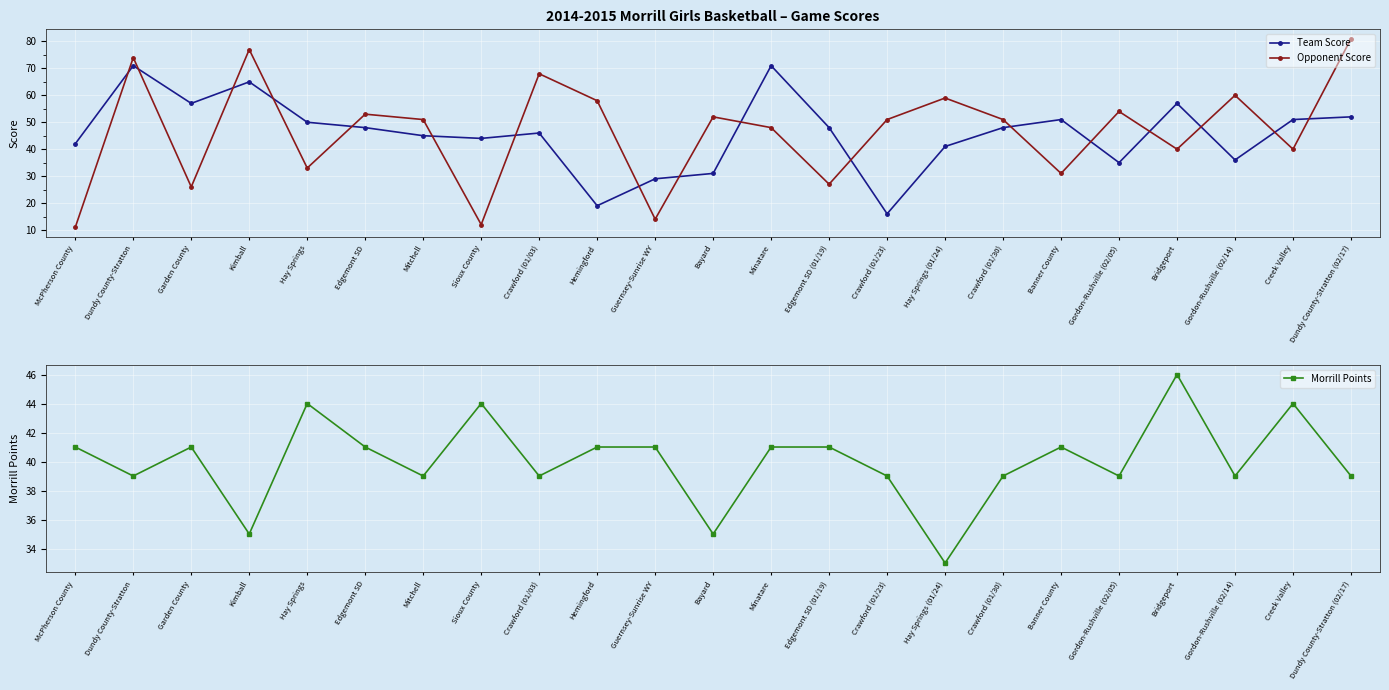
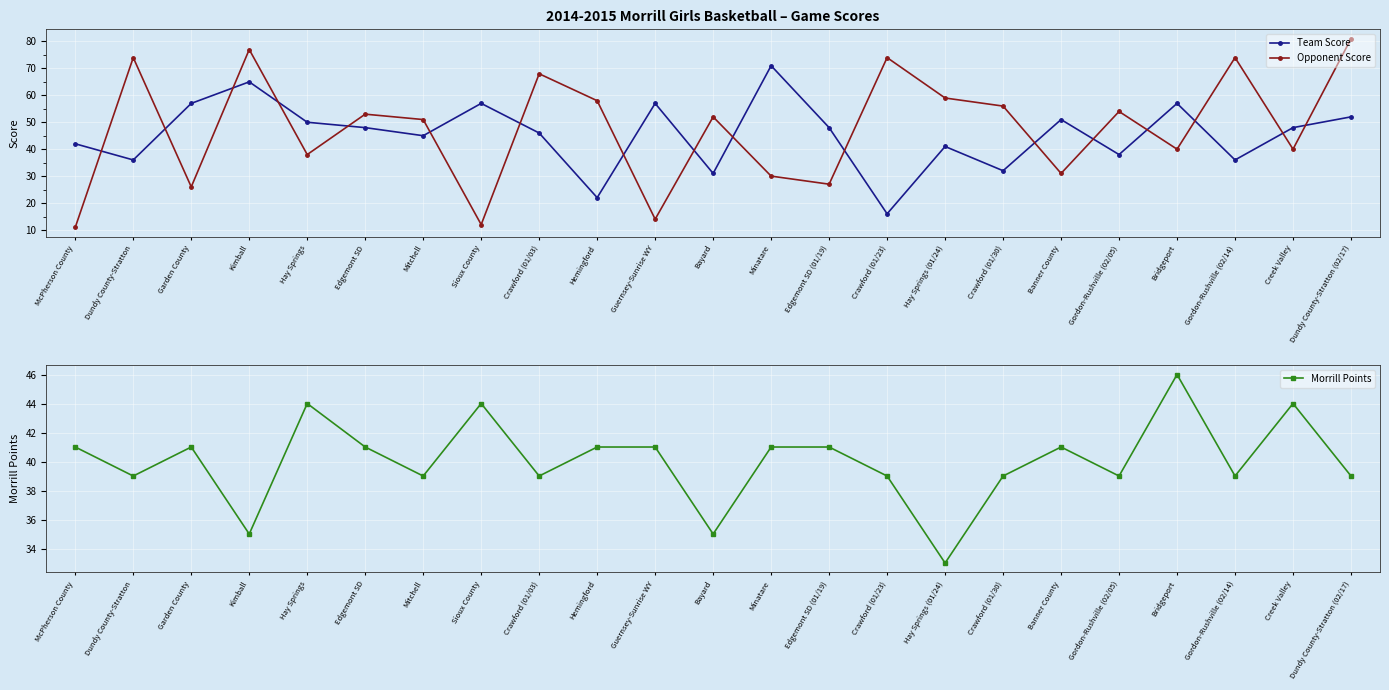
  {
    "2014-2015 Morrill Girls Basketball – Game Scores": {
      "Team Score": {
        "McPherson County": 42,
-       "Dundy County-Stratton": 71,
+       "Dundy County-Stratton": 36,
        "Garden County": 57,
        "Kimball": 65,
        "Hay Springs": 50,
        "Edgemont SD": 48,
        "Mitchell": 45,
-       "Sioux County": 44,
+       "Sioux County": 57,
        "Crawford (01/03)": 46,
-       "Hemingford": 19,
-       "Guernsey-Sunrise WY": 29,
+       "Hemingford": 22,
+       "Guernsey-Sunrise WY": 57,
        "Bayard": 31,
        "Minatare": 71,
        "Edgemont SD (01/19)": 48,
        "Crawford (01/23)": 16,
        "Hay Springs (01/24)": 41,
-       "Crawford (01/30)": 48,
+       "Crawford (01/30)": 32,
        "Banner County": 51,
-       "Gordon-Rushville (02/05)": 35,
+       "Gordon-Rushville (02/05)": 38,
        "Bridgeport": 57,
        "Gordon-Rushville (02/14)": 36,
-       "Creek Valley": 51,
+       "Creek Valley": 48,
        "Dundy County-Stratton (02/17)": 52
      },
      "Opponent Score": {
        "McPherson County": 11,
        "Dundy County-Stratton": 74,
        "Garden County": 26,
        "Kimball": 77,
-       "Hay Springs": 33,
+       "Hay Springs": 38,
        "Edgemont SD": 53,
        "Mitchell": 51,
        "Sioux County": 12,
        "Crawford (01/03)": 68,
        "Hemingford": 58,
        "Guernsey-Sunrise WY": 14,
        "Bayard": 52,
-       "Minatare": 48,
+       "Minatare": 30,
        "Edgemont SD (01/19)": 27,
-       "Crawford (01/23)": 51,
+       "Crawford (01/23)": 74,
        "Hay Springs (01/24)": 59,
-       "Crawford (01/30)": 51,
+       "Crawford (01/30)": 56,
        "Banner County": 31,
        "Gordon-Rushville (02/05)": 54,
        "Bridgeport": 40,
-       "Gordon-Rushville (02/14)": 60,
+       "Gordon-Rushville (02/14)": 74,
        "Creek Valley": 40
      }
    }
  }
